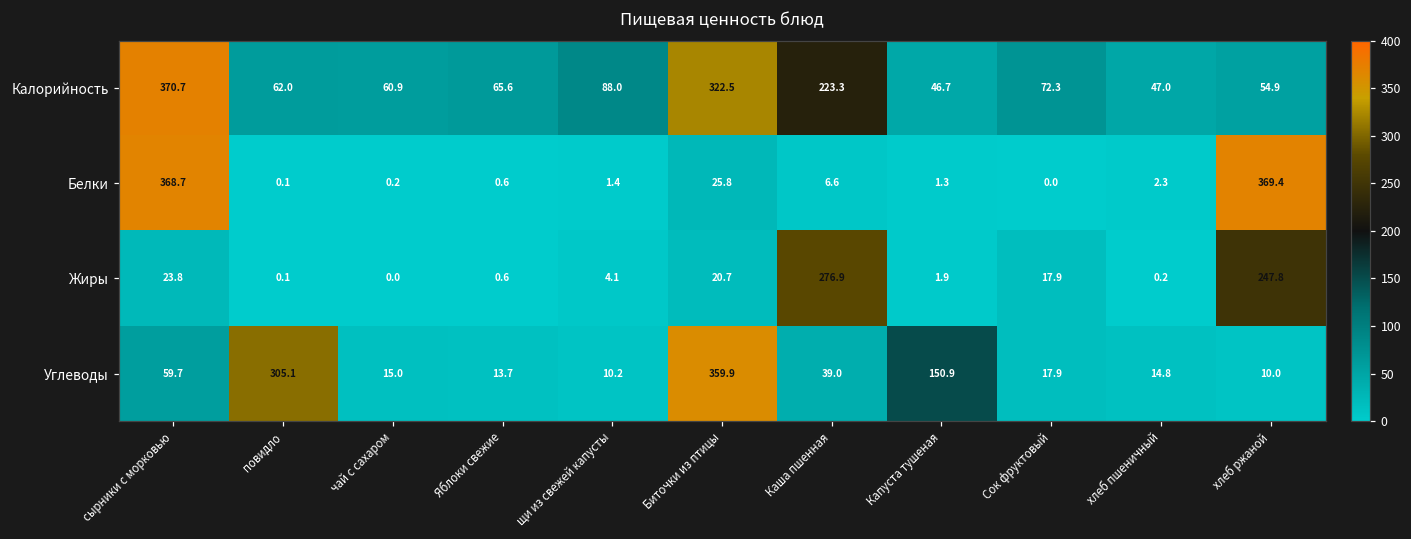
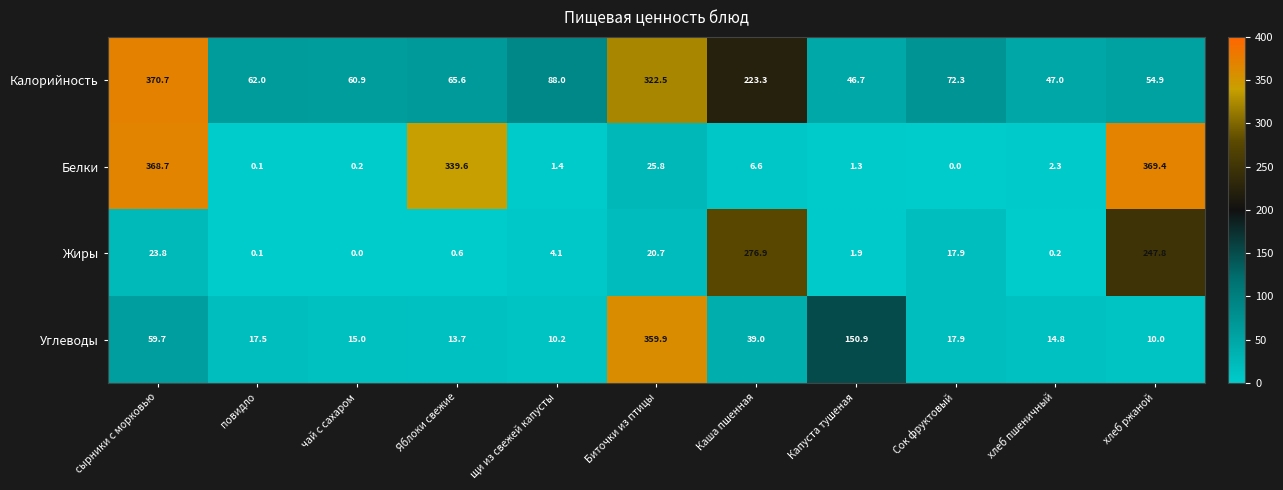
  {
    "Калорийность": {
      "сырники с морковью": 370.7,
      "повидло": 62.0,
      "чай с сахаром": 60.9,
      "Яблоки свежие": 65.6,
      "щи из свежей капусты": 88.0,
      "Биточки из птицы": 322.5,
      "Каша пшенная": 223.3,
      "Капуста тушеная": 46.7,
      "Сок фруктовый": 72.3,
      "хлеб пшеничный": 47.0,
      "хлеб ржаной": 54.9
    },
    "Белки": {
      "сырники с морковью": 368.7,
      "повидло": 0.1,
      "чай с сахаром": 0.2,
-     "Яблоки свежие": 0.6,
+     "Яблоки свежие": 339.6,
      "щи из свежей капусты": 1.4,
      "Биточки из птицы": 25.8,
      "Каша пшенная": 6.6,
      "Капуста тушеная": 1.3,
      "Сок фруктовый": 0.0,
      "хлеб пшеничный": 2.3,
      "хлеб ржаной": 369.4
    },
    "Жиры": {
      "сырники с морковью": 23.8,
      "повидло": 0.1,
      "чай с сахаром": 0.0,
      "Яблоки свежие": 0.6,
      "щи из свежей капусты": 4.1,
      "Биточки из птицы": 20.7,
      "Каша пшенная": 276.9,
      "Капуста тушеная": 1.9,
      "Сок фруктовый": 17.9,
      "хлеб пшеничный": 0.2
    },
    "Углеводы": {
      "сырники с морковью": 59.7,
-     "повидло": 305.1,
+     "повидло": 17.5,
      "чай с сахаром": 15.0,
      "Яблоки свежие": 13.7,
      "щи из свежей капусты": 10.2,
      "Биточки из птицы": 359.9,
      "Каша пшенная": 39.0,
      "Капуста тушеная": 150.9,
      "Сок фруктовый": 17.9,
      "хлеб пшеничный": 14.8,
      "хлеб ржаной": 10.0
    }
  }
